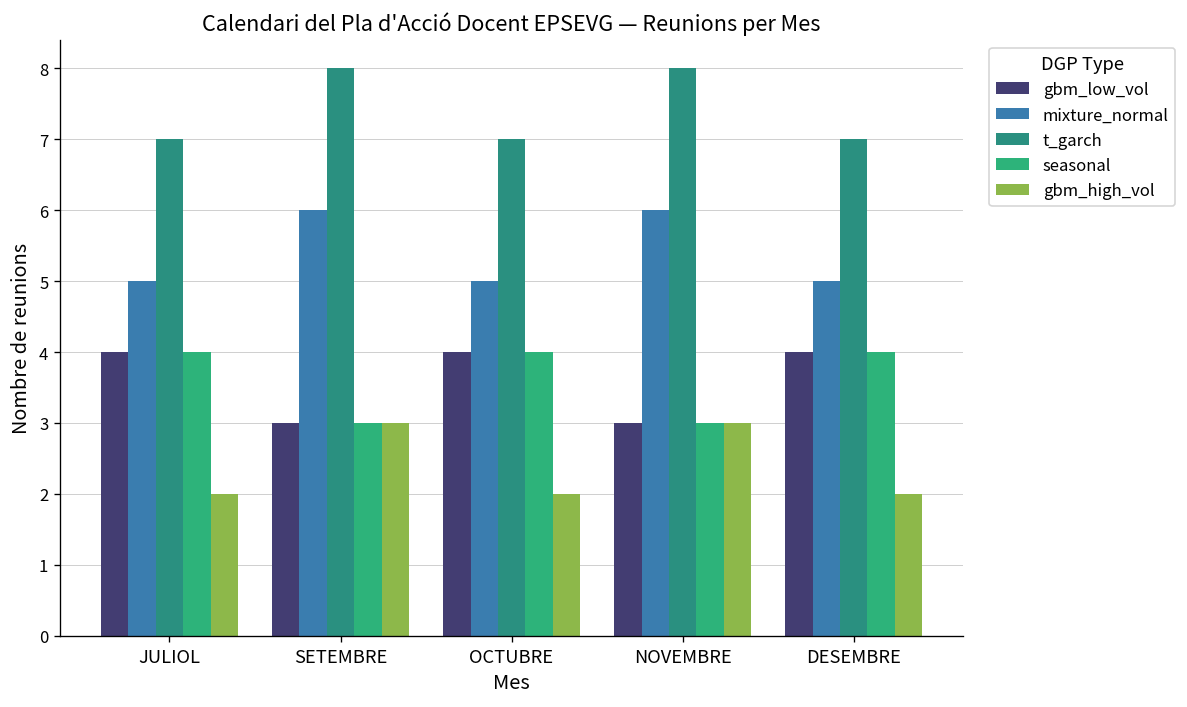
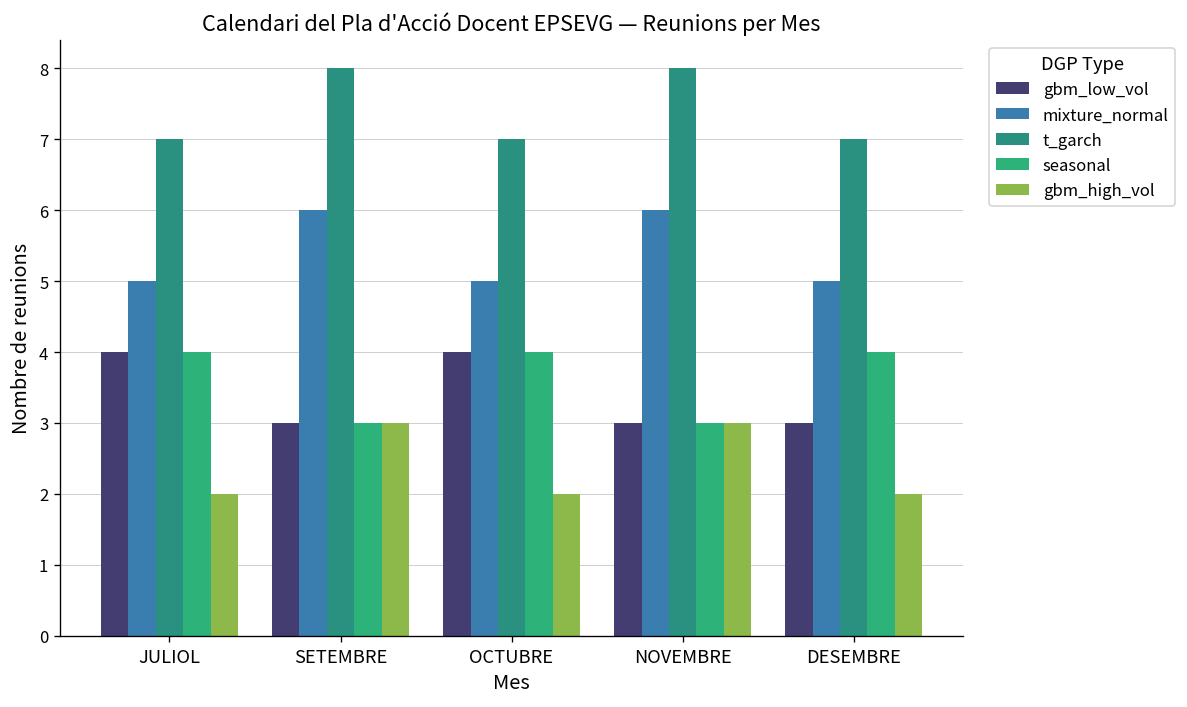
  {
    "gbm_low_vol": {
      "JULIOL": 4,
      "SETEMBRE": 3,
      "OCTUBRE": 4,
      "NOVEMBRE": 3,
-     "DESEMBRE": 4
+     "DESEMBRE": 3
    },
    "gbm_high_vol": {
      "JULIOL": 2,
      "SETEMBRE": 3,
      "OCTUBRE": 2,
      "NOVEMBRE": 3,
      "DESEMBRE": 2
    }
  }
